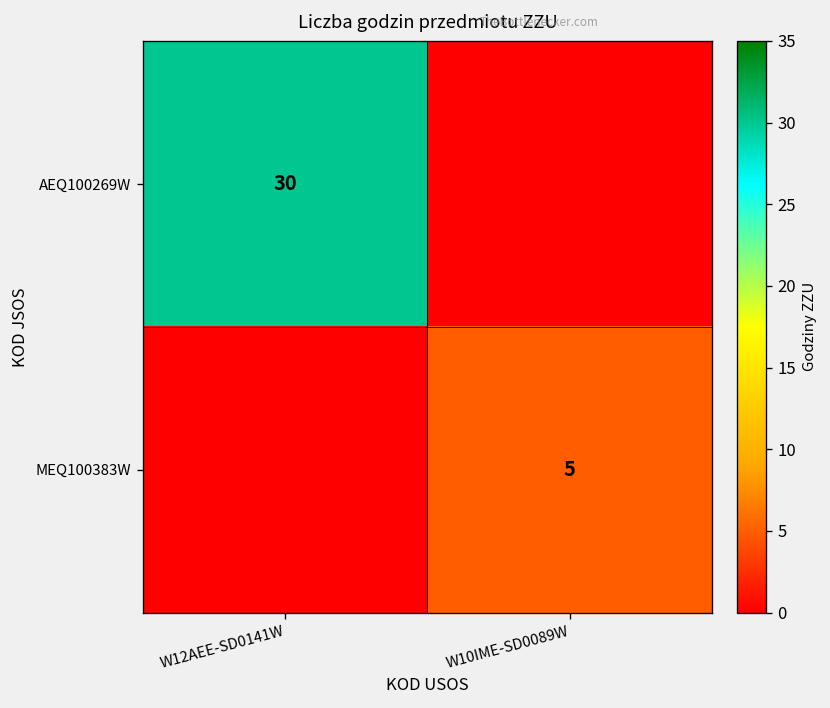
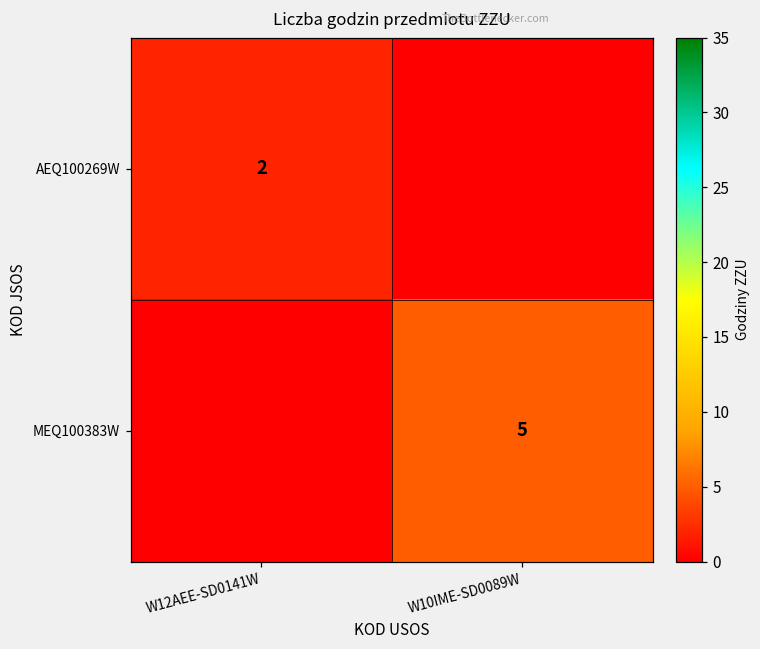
  {
    "AEQ100269W": {
-     "W12AEE-SD0141W": 30
+     "W12AEE-SD0141W": 2
    },
    "MEQ100383W": {
      "W10IME-SD0089W": 5
    }
  }
